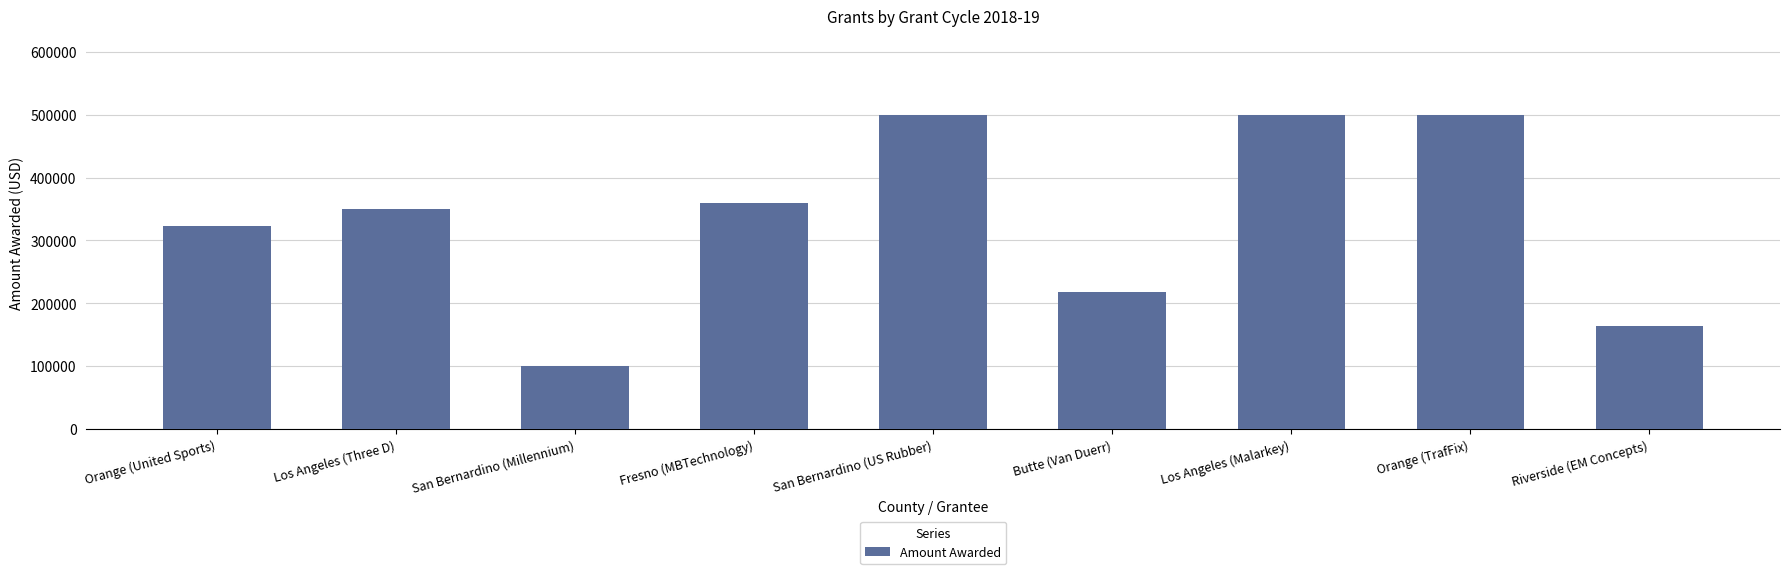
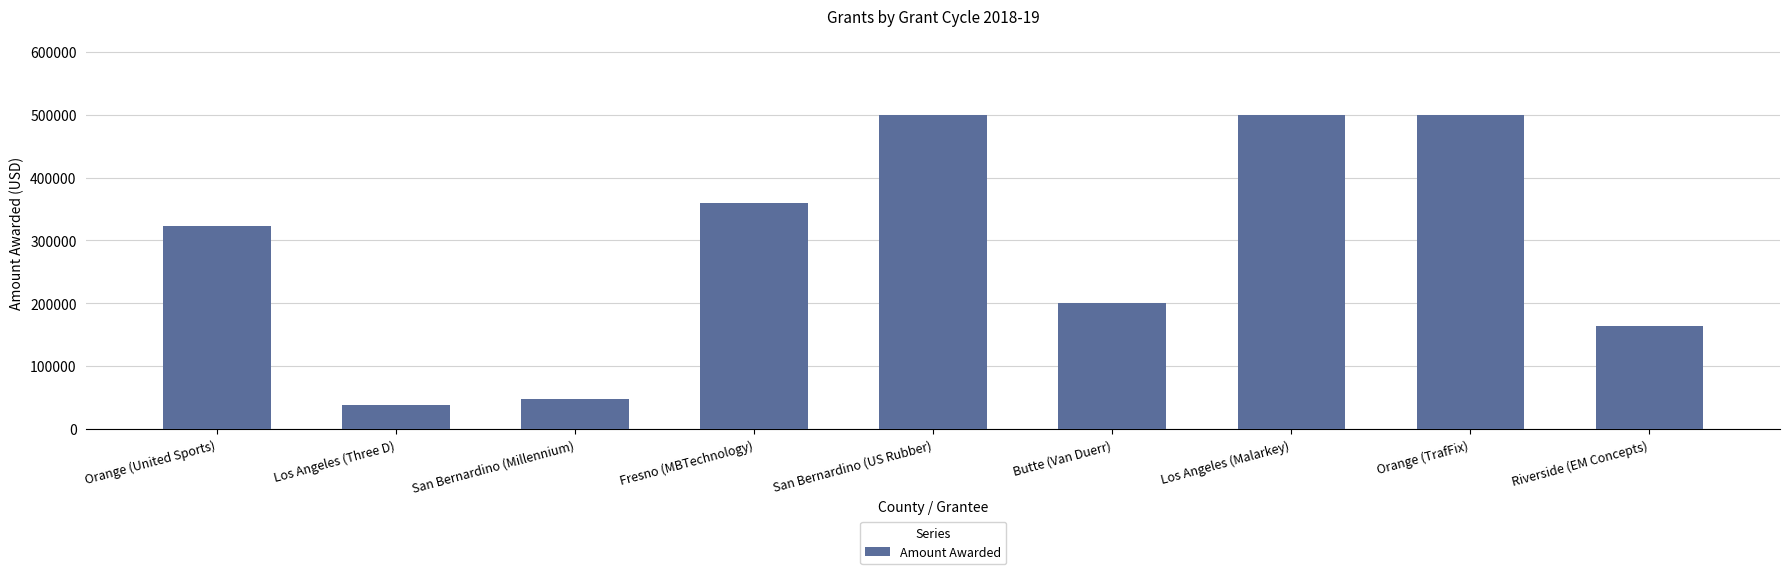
  {
    "Orange (United Sports)": 320000,
-   "Los Angeles (Three D)": 350000,
-   "San Bernardino (Millennium)": 100000,
+   "Los Angeles (Three D)": 40000,
+   "San Bernardino (Millennium)": 50000,
    "Fresno (MBTechnology)": 360000,
    "San Bernardino (US Rubber)": 500000,
-   "Butte (Van Duerr)": 220000,
+   "Butte (Van Duerr)": 200000,
    "Los Angeles (Malarkey)": 500000,
    "Orange (TrafFix)": 500000,
    "Riverside (EM Concepts)": 160000
  }
